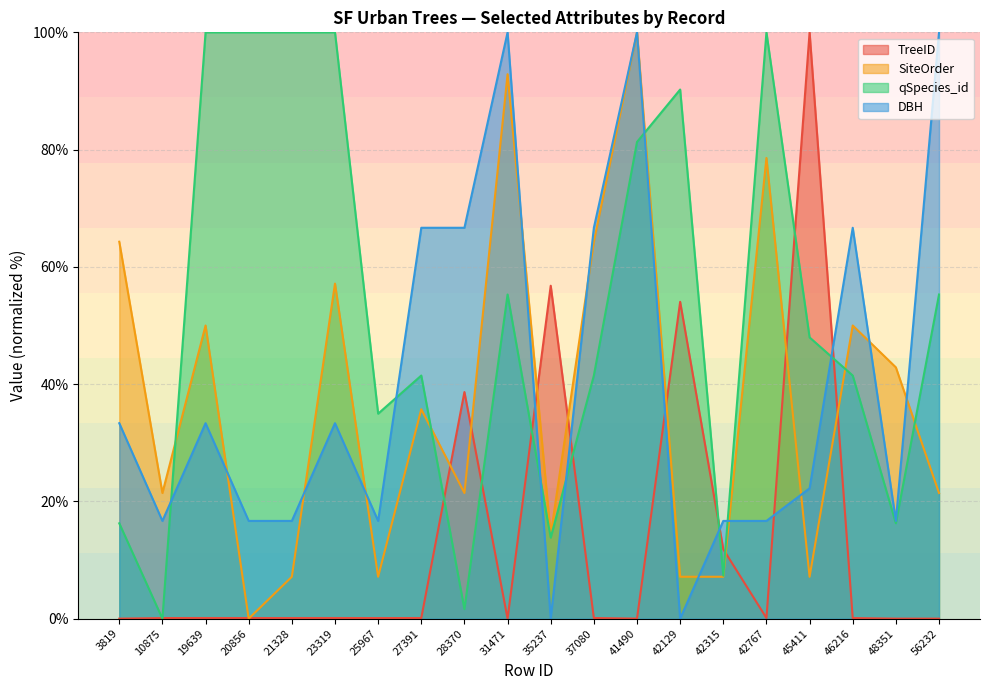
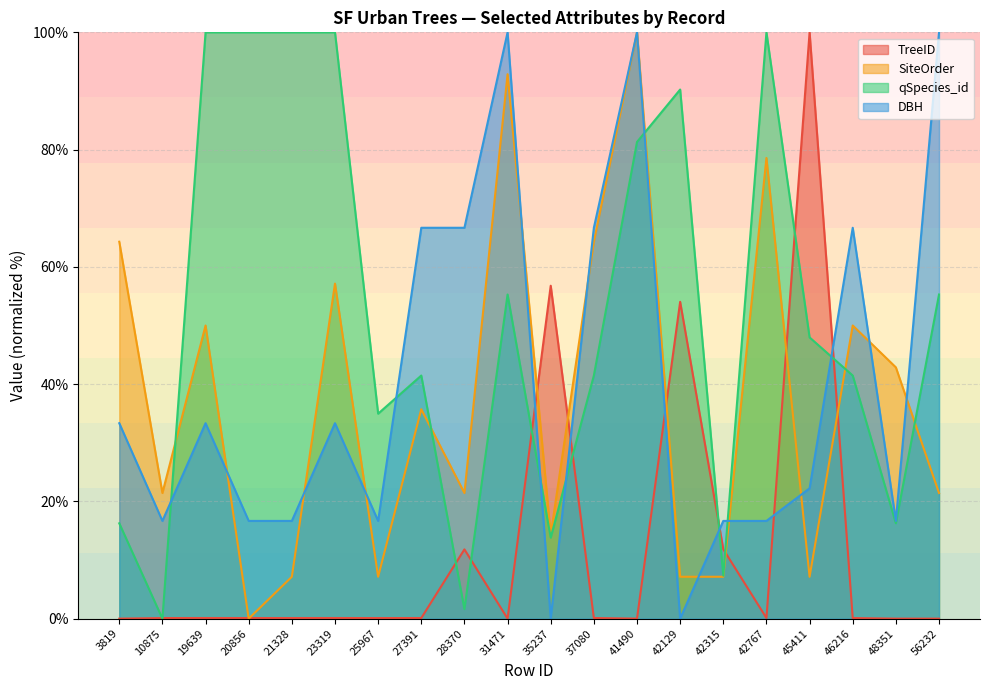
  {
    "TreeID": {
      "3819": "0%",
      "19639": "0%",
      "21328": "0%",
      "23319": "0%",
      "25967": "0%",
      "27391": "0%",
-     "28370": "39%",
+     "28370": "12%",
      "31471": "0%",
      "35237": "57%",
      "37080": "0%",
      "41490": "0%",
      "42129": "54%",
      "42315": "12%",
      "42767": "0%",
      "45411": "100%",
      "46216": "0%",
      "48351": "0%",
      "56232": "0%"
    },
    "SiteOrder": {
      "3819": "64%",
      "10875": "21%",
      "19639": "50%",
      "21328": "7%",
      "23319": "57%",
      "25967": "7%",
      "27391": "36%",
      "28370": "21%",
      "31471": "93%",
      "35237": "14%",
      "37080": "64%",
      "42129": "7%",
      "42767": "79%",
      "45411": "7%",
      "46216": "50%",
      "48351": "43%",
      "56232": "21%"
    },
    "qSpecies_id": {
      "3819": "16%",
      "19639": "100%",
      "20856": "100%",
      "21328": "100%",
      "23319": "100%",
      "25967": "35%",
      "27391": "41%",
      "28370": "2%",
      "31471": "55%",
      "35237": "14%",
      "37080": "41%",
      "41490": "81%",
      "42129": "90%",
      "42767": "100%",
      "45411": "48%",
      "46216": "41%",
      "56232": "55%"
    },
    "DBH": {
      "3819": "33%",
      "10875": "17%",
      "19639": "33%",
      "20856": "17%",
      "21328": "17%",
      "23319": "33%",
      "25967": "17%",
      "27391": "67%",
      "28370": "67%",
      "31471": "100%",
      "35237": "0%",
      "37080": "67%",
      "42129": "0%",
      "42315": "17%",
      "42767": "17%",
      "45411": "22%",
      "46216": "67%",
      "56232": "100%"
    }
  }
